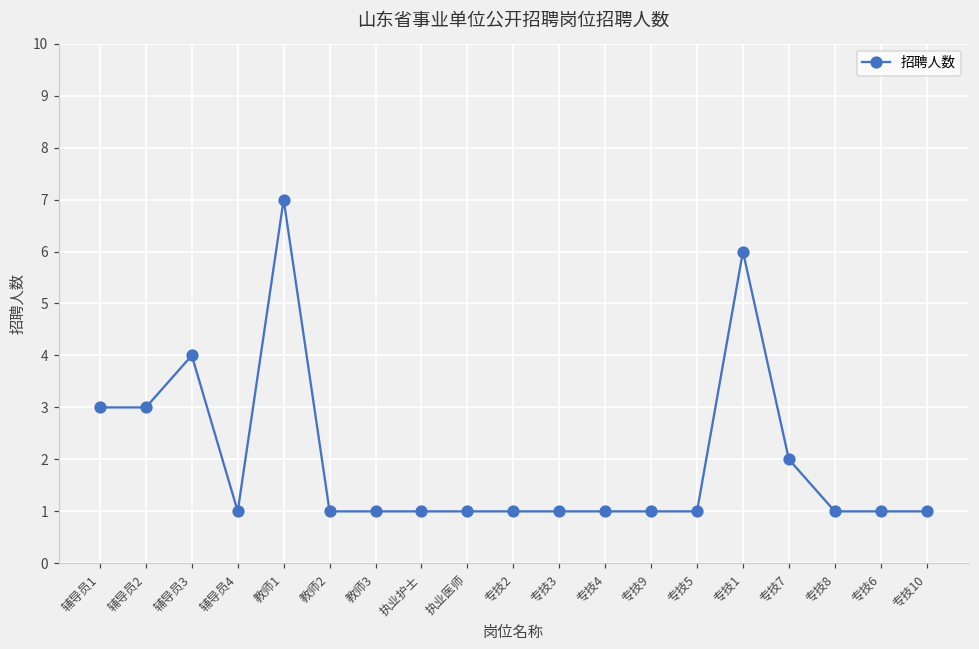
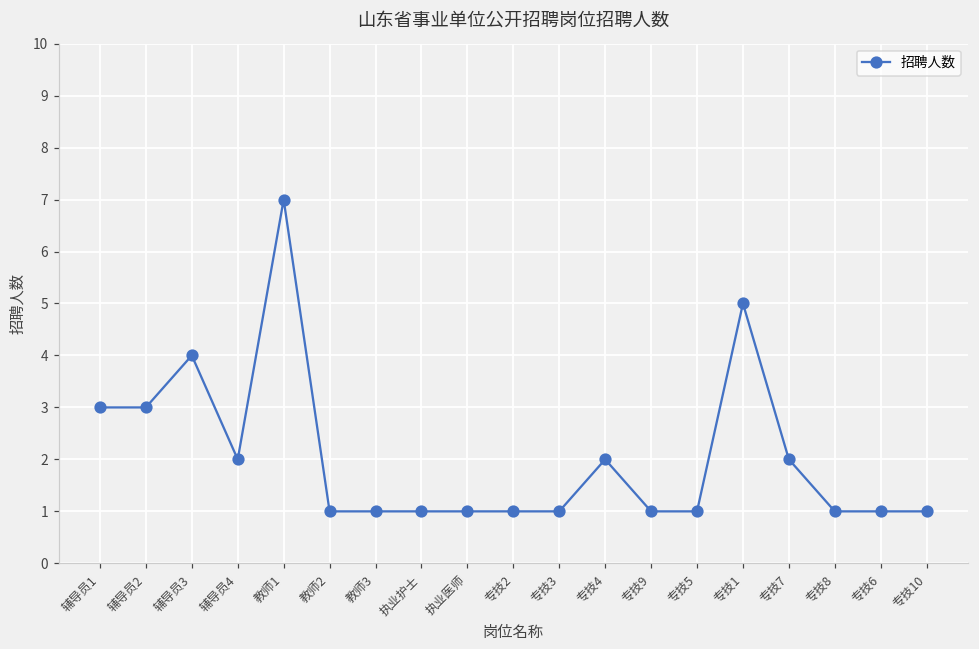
  {
    "辅导员1": 3,
    "辅导员2": 3,
    "辅导员3": 4,
-   "辅导员4": 1,
+   "辅导员4": 2,
    "教师1": 7,
    "教师2": 1,
    "教师3": 1,
    "执业护士": 1,
    "执业医师": 1,
    "专技2": 1,
    "专技3": 1,
-   "专技4": 1,
+   "专技4": 2,
    "专技9": 1,
    "专技5": 1,
-   "专技1": 6,
+   "专技1": 5,
    "专技7": 2,
    "专技8": 1,
    "专技6": 1,
    "专技10": 1
  }
